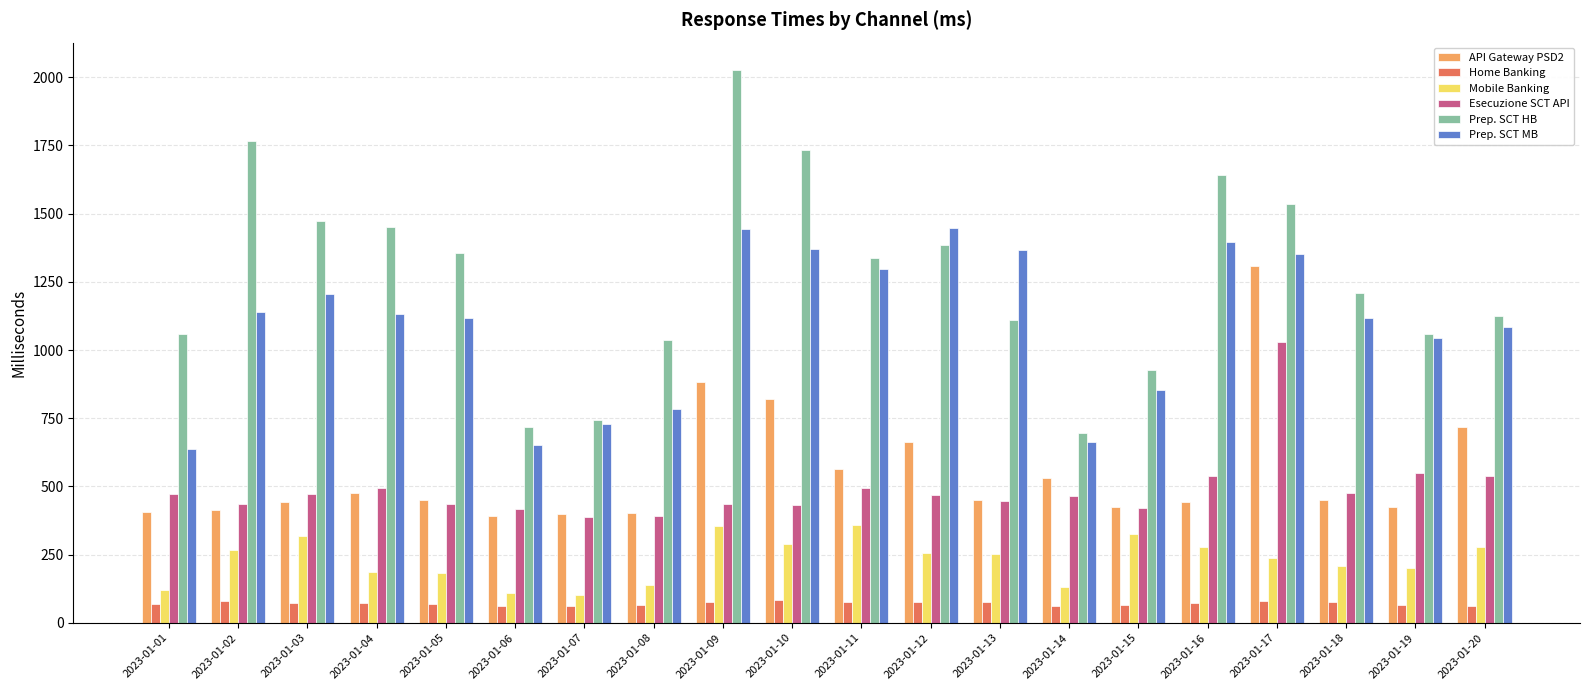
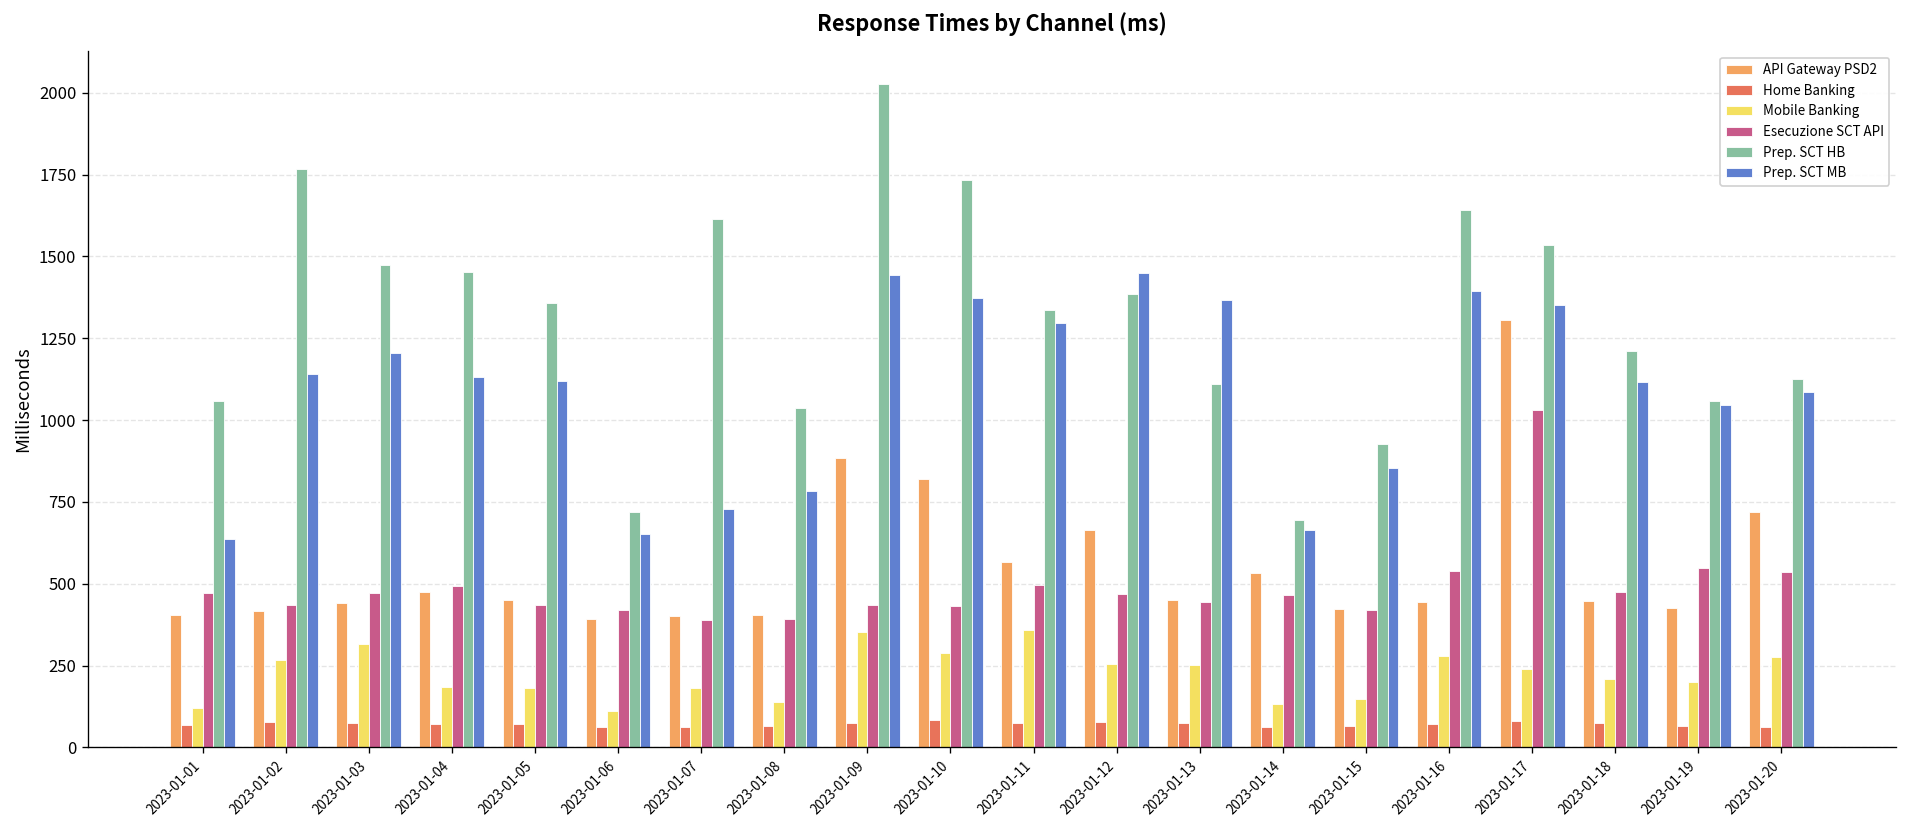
  {
    "Mobile Banking": {
      "2023-01-01": 120,
      "2023-01-02": 270,
      "2023-01-03": 320,
      "2023-01-04": 190,
      "2023-01-05": 180,
      "2023-01-06": 110,
-     "2023-01-07": 100,
+     "2023-01-07": 180,
      "2023-01-08": 140,
      "2023-01-09": 350,
      "2023-01-10": 290,
      "2023-01-11": 360,
      "2023-01-12": 260,
      "2023-01-13": 250,
      "2023-01-14": 130,
-     "2023-01-15": 330,
+     "2023-01-15": 150,
      "2023-01-16": 280,
      "2023-01-17": 240,
      "2023-01-18": 210,
      "2023-01-19": 200,
      "2023-01-20": 280
    },
    "Esecuzione SCT API": {
      "2023-01-01": 470,
      "2023-01-02": 430,
      "2023-01-03": 470,
      "2023-01-04": 490,
      "2023-01-05": 430,
      "2023-01-06": 420,
      "2023-01-07": 390,
      "2023-01-08": 390,
      "2023-01-09": 440,
      "2023-01-10": 430,
      "2023-01-11": 500,
      "2023-01-12": 470,
      "2023-01-13": 440,
      "2023-01-14": 460,
      "2023-01-15": 420,
      "2023-01-16": 540,
      "2023-01-17": 1030,
      "2023-01-18": 480,
      "2023-01-19": 550,
      "2023-01-20": 540
    },
    "Prep. SCT HB": {
      "2023-01-01": 1060,
      "2023-01-02": 1770,
      "2023-01-03": 1470,
      "2023-01-04": 1450,
      "2023-01-05": 1360,
      "2023-01-06": 720,
-     "2023-01-07": 750,
+     "2023-01-07": 1610,
      "2023-01-08": 1040,
      "2023-01-09": 2030,
      "2023-01-10": 1730,
      "2023-01-11": 1340,
      "2023-01-12": 1390,
      "2023-01-13": 1110,
      "2023-01-14": 700,
      "2023-01-15": 930,
      "2023-01-16": 1640,
      "2023-01-17": 1530,
      "2023-01-18": 1210,
      "2023-01-19": 1060,
      "2023-01-20": 1130
    },
    "Prep. SCT MB": {
      "2023-01-01": 640,
      "2023-01-02": 1140,
      "2023-01-03": 1210,
      "2023-01-04": 1130,
      "2023-01-05": 1120,
      "2023-01-06": 650,
      "2023-01-07": 730,
      "2023-01-08": 780,
      "2023-01-09": 1440,
      "2023-01-10": 1370,
      "2023-01-11": 1300,
      "2023-01-12": 1450,
      "2023-01-13": 1370,
      "2023-01-14": 660,
      "2023-01-15": 850,
      "2023-01-16": 1390,
      "2023-01-17": 1350,
      "2023-01-18": 1120,
      "2023-01-19": 1040,
      "2023-01-20": 1090
    }
  }
